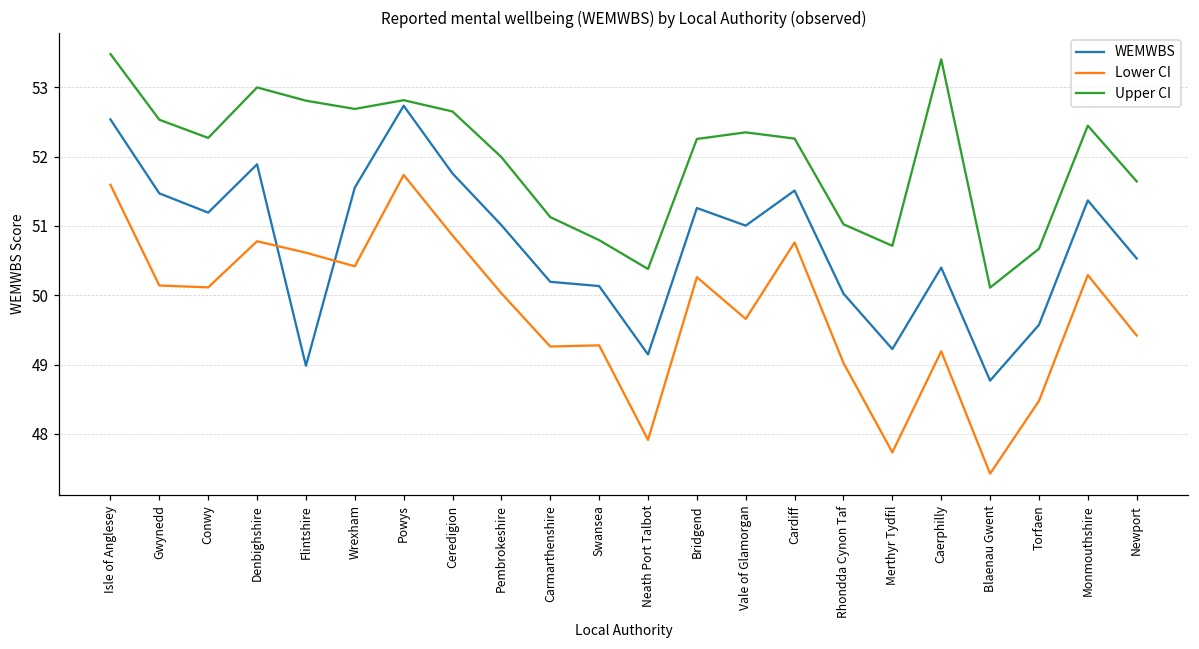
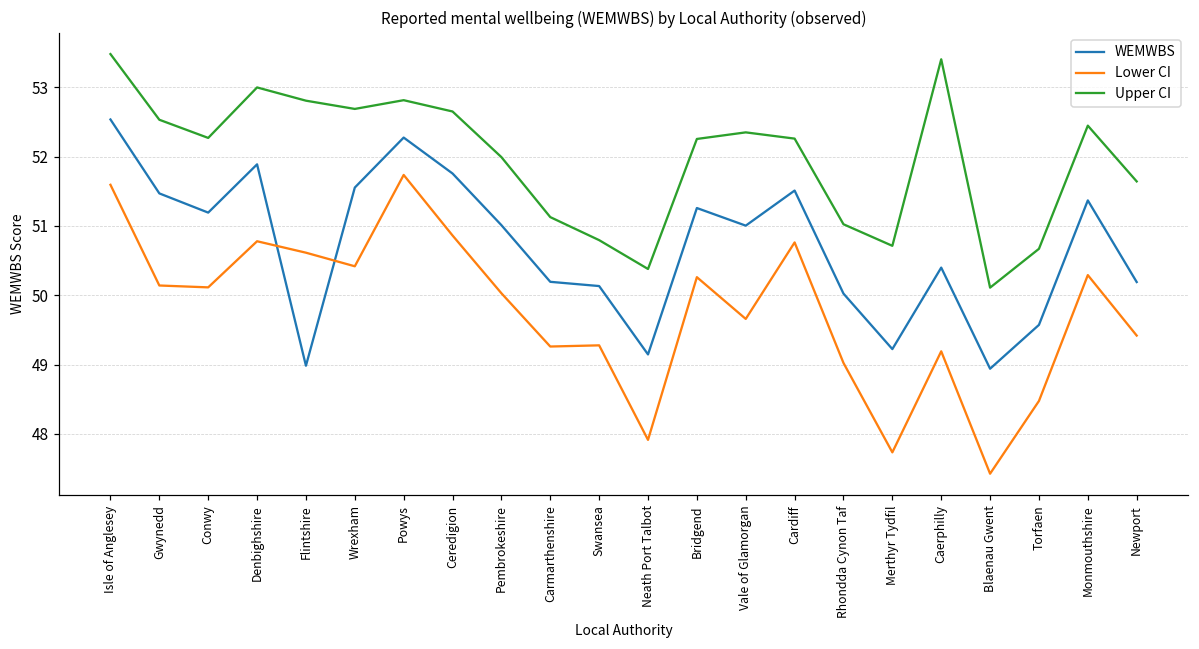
  {
    "WEMWBS": {
      "Isle of Anglesey": 52.5,
      "Gwynedd": 51.5,
      "Conwy": 51.2,
      "Denbighshire": 51.9,
      "Flintshire": 49.0,
      "Wrexham": 51.6,
-     "Powys": 52.7,
+     "Powys": 52.3,
      "Ceredigion": 51.8,
      "Pembrokeshire": 51.0,
      "Carmarthenshire": 50.2,
      "Swansea": 50.1,
      "Neath Port Talbot": 49.1,
      "Bridgend": 51.3,
      "Vale of Glamorgan": 51.0,
      "Cardiff": 51.5,
      "Rhondda Cynon Taf": 50.0,
      "Merthyr Tydfil": 49.2,
      "Caerphilly": 50.4,
-     "Blaenau Gwent": 48.8,
+     "Blaenau Gwent": 48.9,
      "Torfaen": 49.6,
      "Monmouthshire": 51.4,
-     "Newport": 50.5
+     "Newport": 50.2
    },
    "Lower CI": {
      "Isle of Anglesey": 51.6,
      "Gwynedd": 50.1,
      "Conwy": 50.1,
      "Denbighshire": 50.8,
      "Flintshire": 50.6,
      "Wrexham": 50.4,
      "Powys": 51.7,
      "Ceredigion": 50.9,
      "Pembrokeshire": 50.0,
      "Carmarthenshire": 49.3,
      "Swansea": 49.3,
      "Neath Port Talbot": 47.9,
      "Bridgend": 50.3,
      "Vale of Glamorgan": 49.7,
      "Cardiff": 50.8,
      "Rhondda Cynon Taf": 49.0,
      "Merthyr Tydfil": 47.7,
      "Caerphilly": 49.2,
      "Blaenau Gwent": 47.4,
      "Torfaen": 48.5,
      "Monmouthshire": 50.3,
      "Newport": 49.4
    },
    "Upper CI": {
      "Isle of Anglesey": 53.5,
      "Gwynedd": 52.5,
      "Conwy": 52.3,
      "Denbighshire": 53.0,
      "Flintshire": 52.8,
      "Wrexham": 52.7,
      "Powys": 52.8,
      "Ceredigion": 52.6,
      "Pembrokeshire": 52.0,
      "Carmarthenshire": 51.1,
      "Swansea": 50.8,
      "Neath Port Talbot": 50.4,
      "Bridgend": 52.3,
      "Vale of Glamorgan": 52.3,
      "Cardiff": 52.3,
      "Rhondda Cynon Taf": 51.0,
      "Merthyr Tydfil": 50.7,
      "Caerphilly": 53.4,
      "Blaenau Gwent": 50.1,
      "Torfaen": 50.7,
      "Monmouthshire": 52.4,
      "Newport": 51.6
    }
  }
